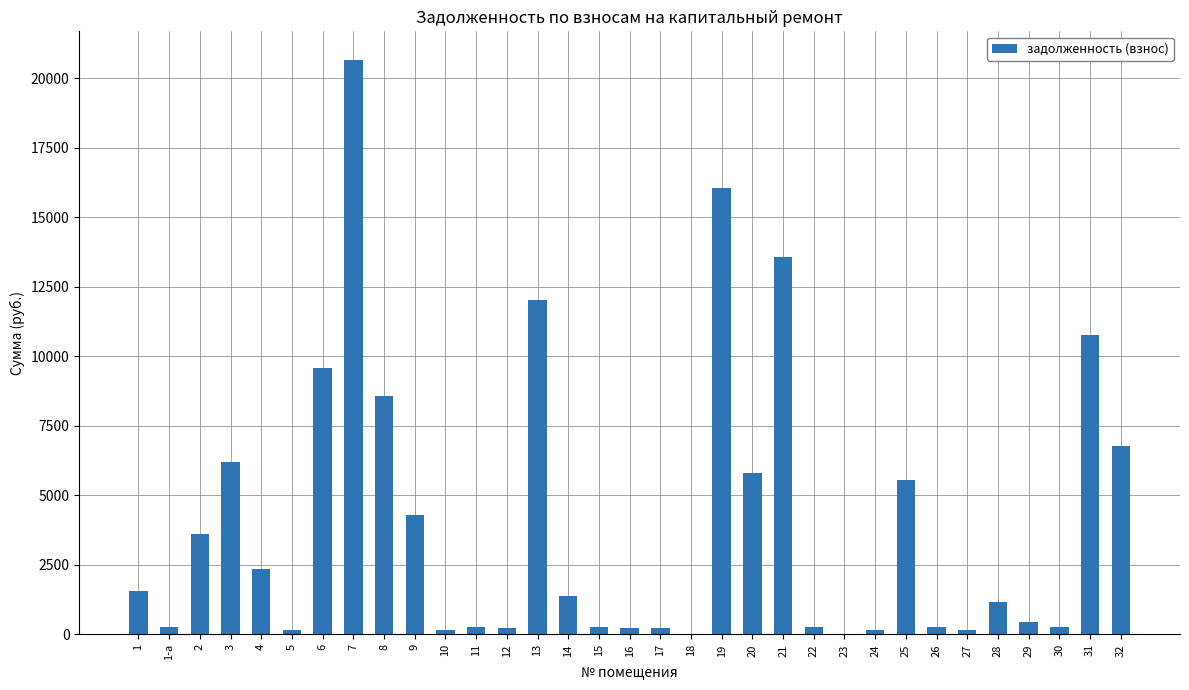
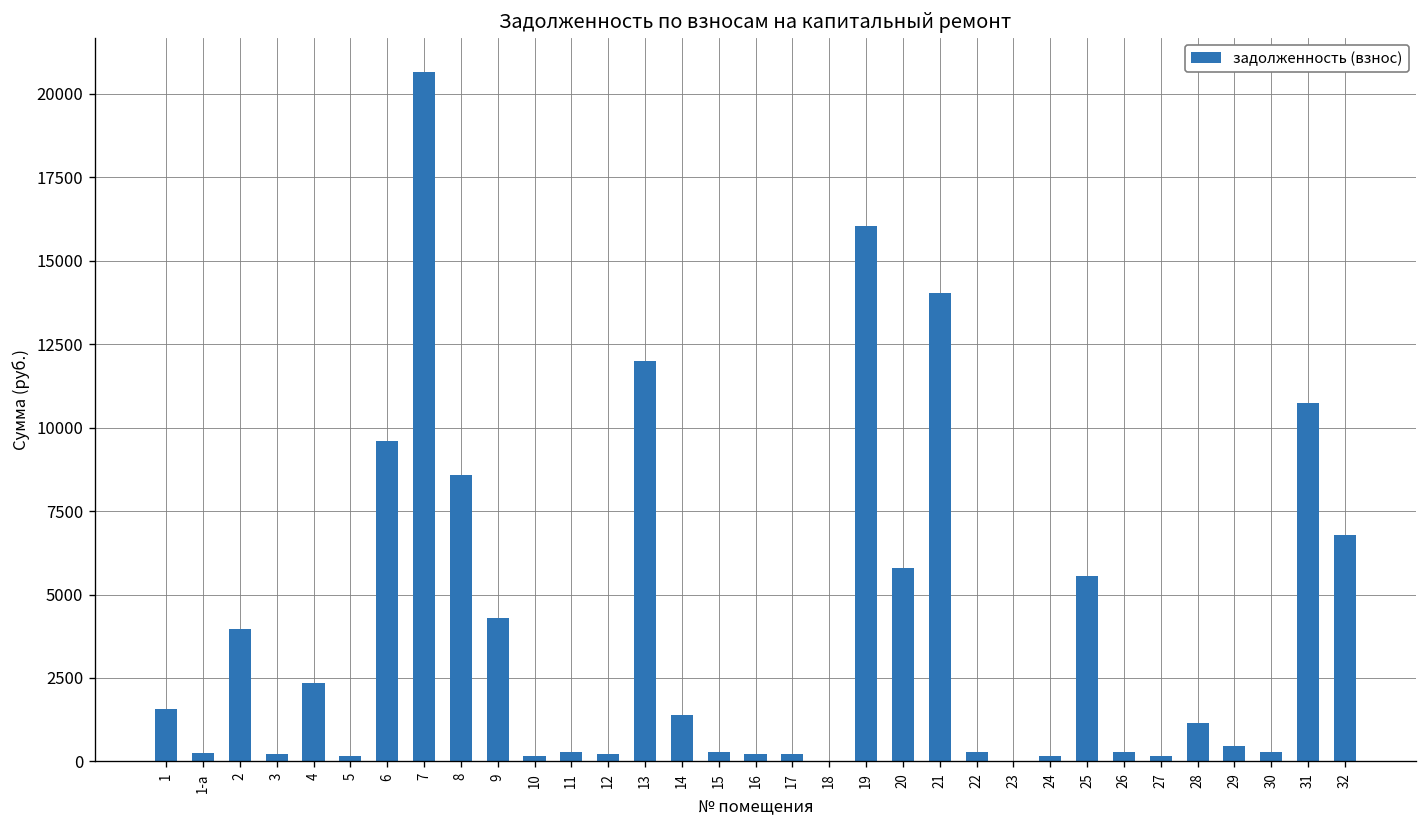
  {
    "1": 1600,
    "1-а": 300,
-   "2": 3600,
-   "3": 6200,
+   "2": 4000,
+   "3": 200,
    "4": 2400,
    "5": 200,
    "6": 9600,
    "7": 20700,
    "8": 8600,
    "9": 4300,
    "10": 200,
    "11": 300,
    "12": 200,
    "13": 12000,
    "14": 1400,
    "15": 300,
    "16": 200,
    "17": 200,
    "18": 0,
    "19": 16000,
    "20": 5800,
-   "21": 13600,
+   "21": 14000,
    "22": 300,
    "24": 200,
    "25": 5500,
    "26": 300,
    "27": 200,
    "28": 1200,
    "29": 400,
    "30": 300,
    "31": 10800,
    "32": 6800
  }
